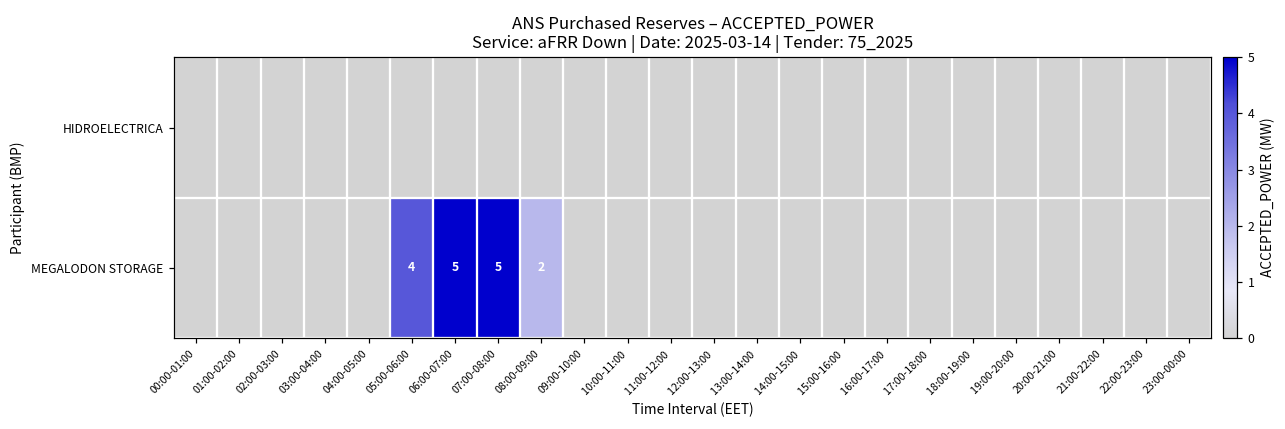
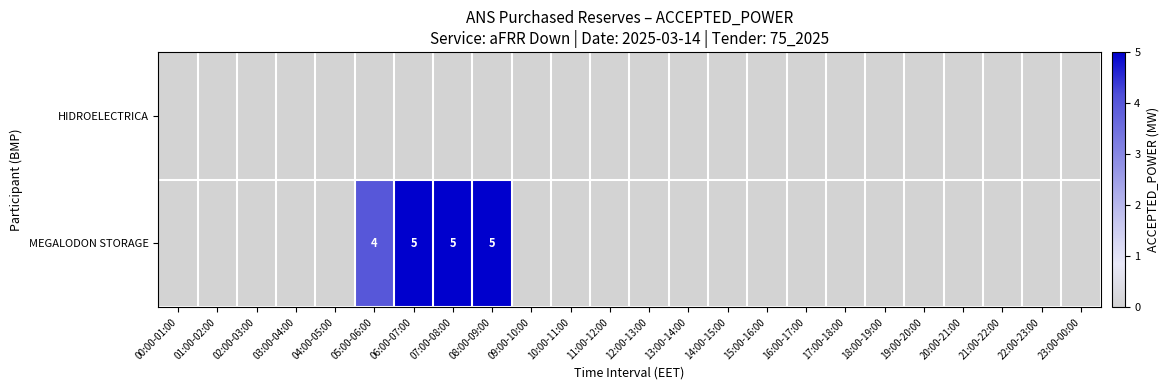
  {
    "MEGALODON STORAGE": {
      "05:00-06:00": 4,
      "06:00-07:00": 5,
      "07:00-08:00": 5,
-     "08:00-09:00": 2
+     "08:00-09:00": 5
    }
  }
